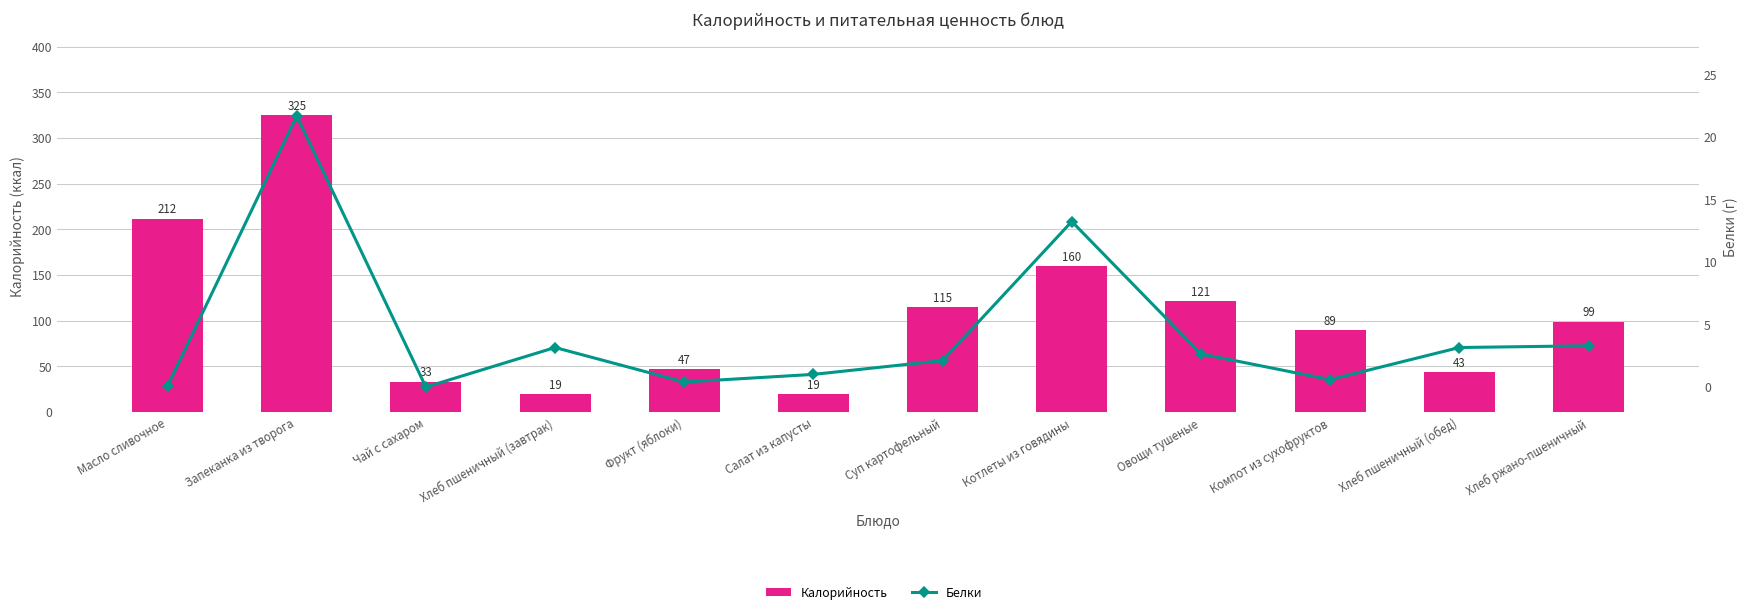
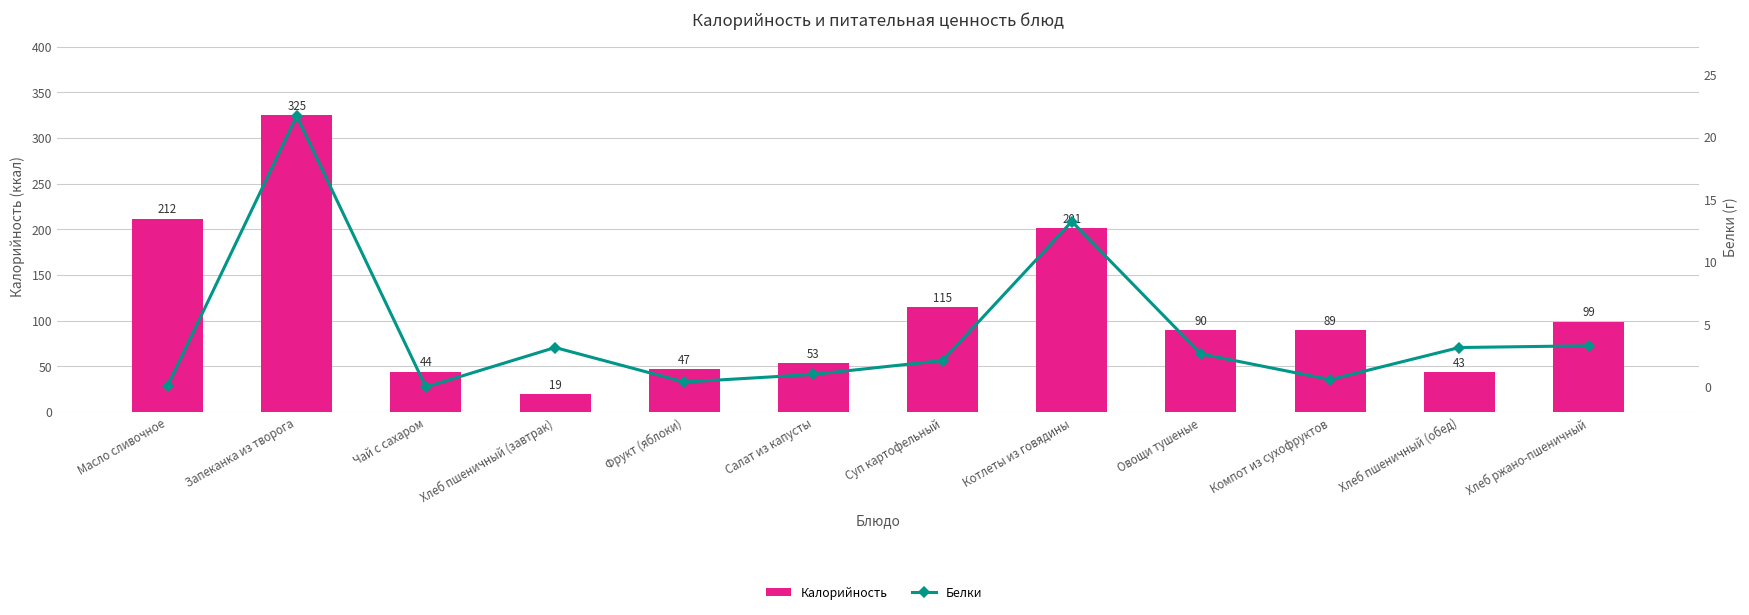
  {
    "Калорийность": {
      "Масло сливочное": 212,
      "Запеканка из творога": 325,
-     "Чай с сахаром": 33,
+     "Чай с сахаром": 44,
      "Хлеб пшеничный (завтрак)": 19,
      "Фрукт (яблоки)": 47,
-     "Салат из капусты": 19,
+     "Салат из капусты": 53,
      "Суп картофельный": 115,
-     "Котлеты из говядины": 160,
-     "Овощи тушеные": 121,
+     "Котлеты из говядины": 201,
+     "Овощи тушеные": 90,
      "Компот из сухофруктов": 89,
      "Хлеб пшеничный (обед)": 43,
      "Хлеб ржано-пшеничный": 99
    }
  }
